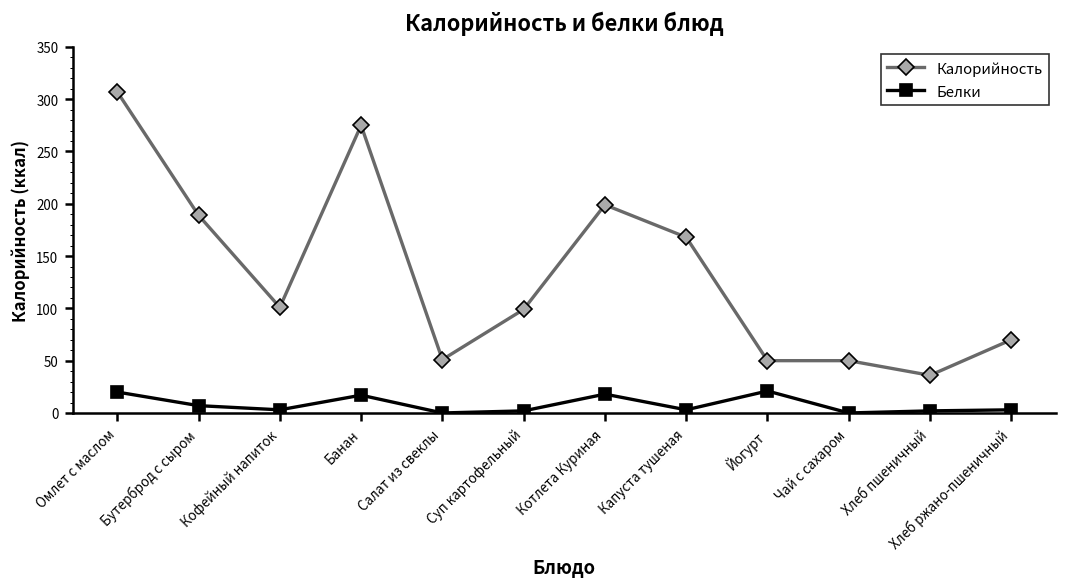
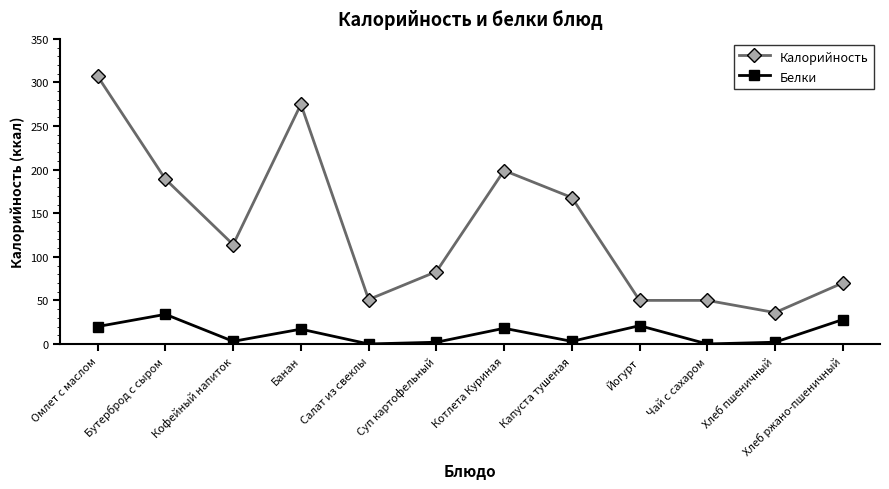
  {
    "Калорийность": {
      "Омлет с маслом": 310,
      "Бутерброд с сыром": 190,
-     "Кофейный напиток": 100,
+     "Кофейный напиток": 110,
      "Банан": 280,
      "Салат из свеклы": 50,
-     "Суп картофельный": 100,
+     "Суп картофельный": 80,
      "Котлета Куриная": 200,
      "Капуста тушеная": 170,
      "Йогурт": 50,
      "Чай с сахаром": 50,
      "Хлеб пшеничный": 40,
      "Хлеб ржано-пшеничный": 70
    },
    "Белки": {
      "Омлет с маслом": 20,
-     "Бутерброд с сыром": 10,
+     "Бутерброд с сыром": 30,
      "Кофейный напиток": 0,
      "Банан": 20,
      "Салат из свеклы": 0,
      "Суп картофельный": 0,
      "Котлета Куриная": 20,
      "Капуста тушеная": 0,
      "Йогурт": 20,
      "Чай с сахаром": 0,
      "Хлеб пшеничный": 0,
-     "Хлеб ржано-пшеничный": 0
+     "Хлеб ржано-пшеничный": 30
    }
  }
